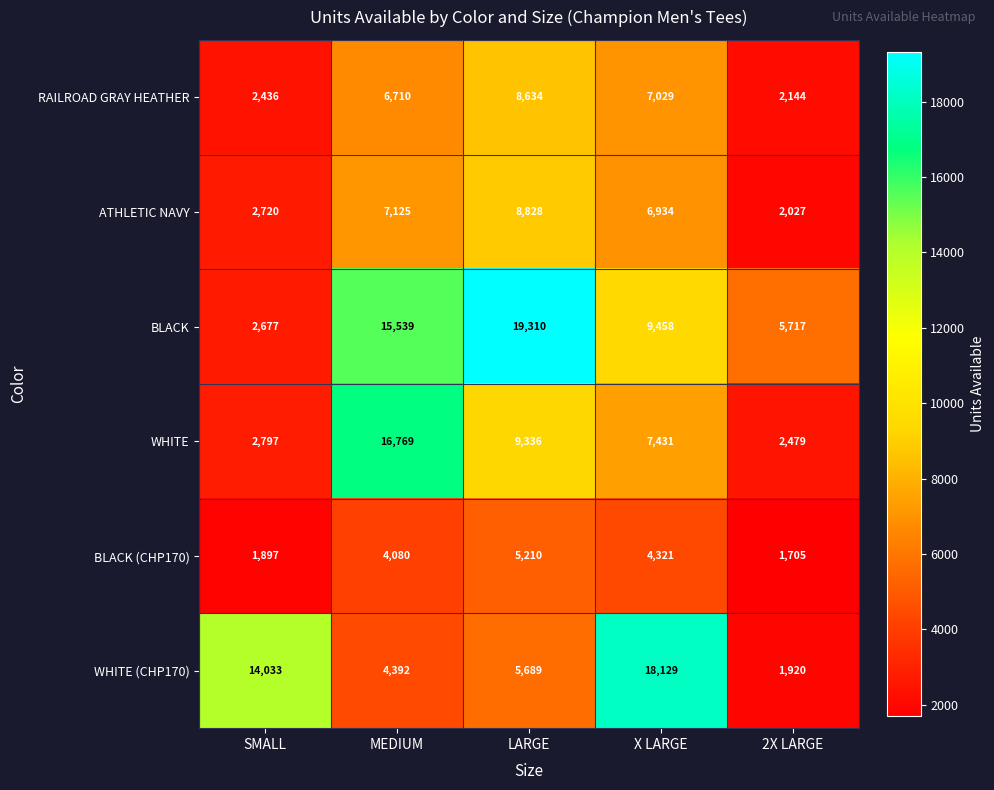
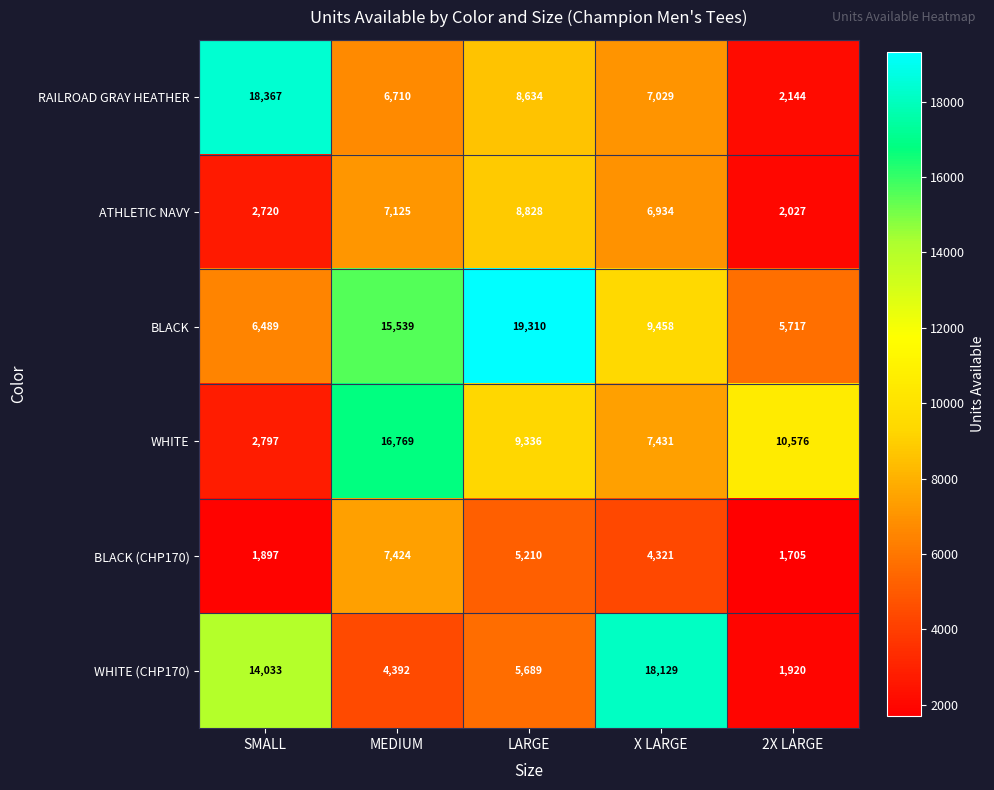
  {
    "RAILROAD GRAY HEATHER": {
-     "SMALL": "2,436",
+     "SMALL": "18,367",
      "MEDIUM": "6,710",
      "LARGE": "8,634",
      "X LARGE": "7,029",
      "2X LARGE": "2,144"
    },
    "ATHLETIC NAVY": {
      "SMALL": "2,720",
      "MEDIUM": "7,125",
      "LARGE": "8,828",
      "X LARGE": "6,934",
      "2X LARGE": "2,027"
    },
    "BLACK": {
-     "SMALL": "2,677",
+     "SMALL": "6,489",
      "MEDIUM": "15,539",
      "LARGE": "19,310",
      "X LARGE": "9,458",
      "2X LARGE": "5,717"
    },
    "WHITE": {
      "SMALL": "2,797",
      "MEDIUM": "16,769",
      "LARGE": "9,336",
      "X LARGE": "7,431",
-     "2X LARGE": "2,479"
+     "2X LARGE": "10,576"
    },
    "BLACK (CHP170)": {
      "SMALL": "1,897",
-     "MEDIUM": "4,080",
+     "MEDIUM": "7,424",
      "LARGE": "5,210",
      "X LARGE": "4,321",
      "2X LARGE": "1,705"
    },
    "WHITE (CHP170)": {
      "SMALL": "14,033",
      "MEDIUM": "4,392",
      "LARGE": "5,689",
      "X LARGE": "18,129",
      "2X LARGE": "1,920"
    }
  }
